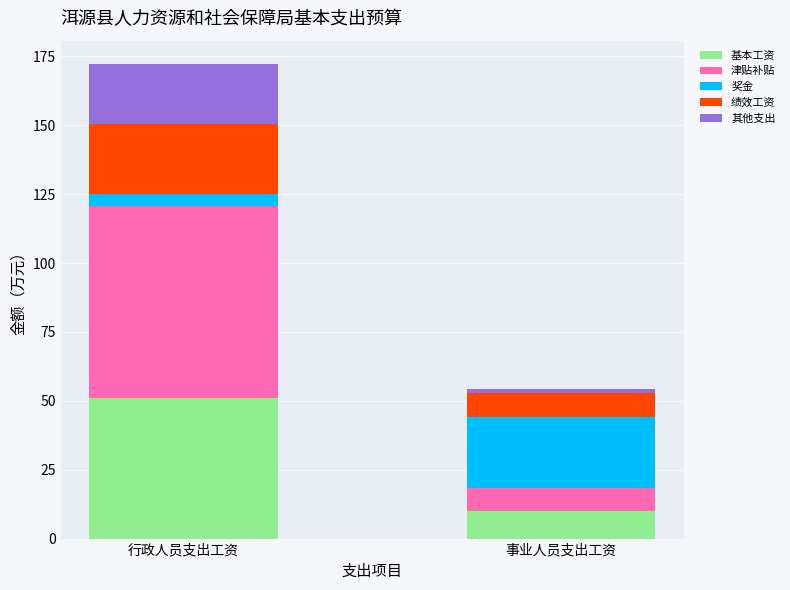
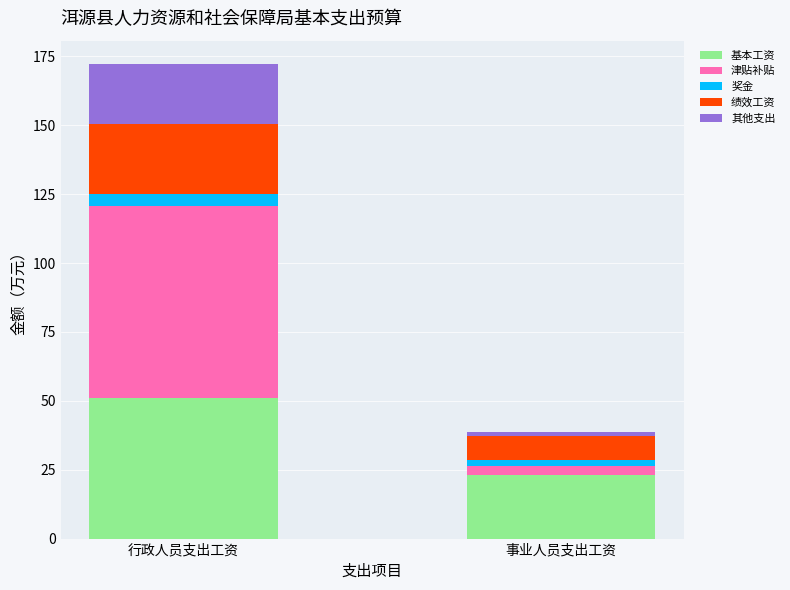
  {
    "基本工资": {
      "行政人员支出工资": 51,
-     "事业人员支出工资": 10
+     "事业人员支出工资": 23
    },
    "津贴补贴": {
      "行政人员支出工资": 70,
-     "事业人员支出工资": 8
+     "事业人员支出工资": 3
    },
    "奖金": {
      "行政人员支出工资": 5,
-     "事业人员支出工资": 26
+     "事业人员支出工资": 2
    },
    "绩效工资": {
      "行政人员支出工资": 25,
      "事业人员支出工资": 9
    },
    "其他支出": {
      "行政人员支出工资": 22,
      "事业人员支出工资": 1
    }
  }
